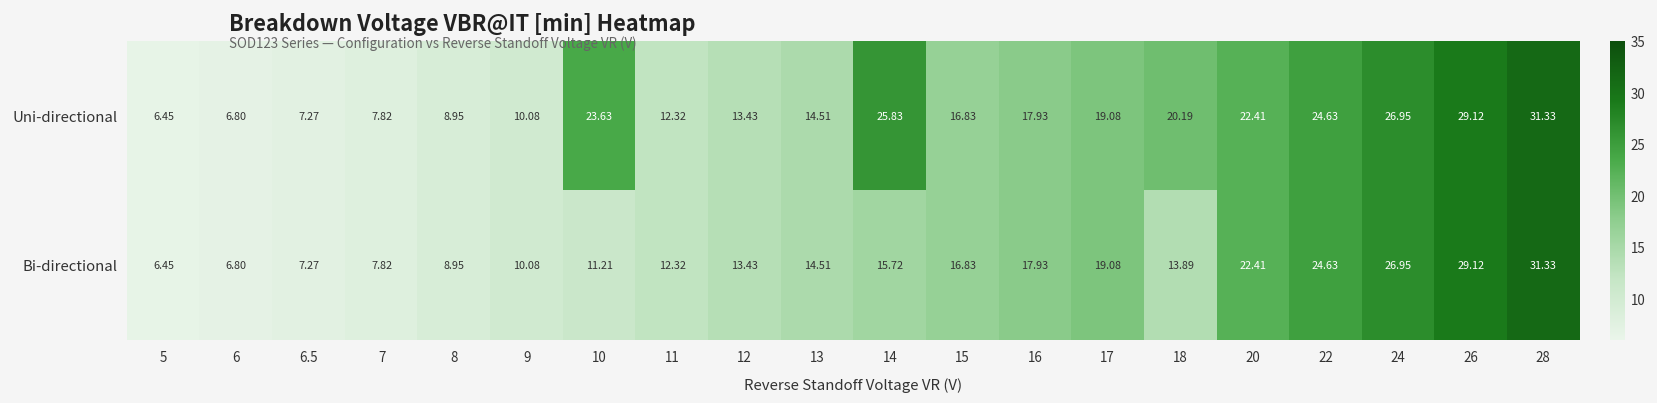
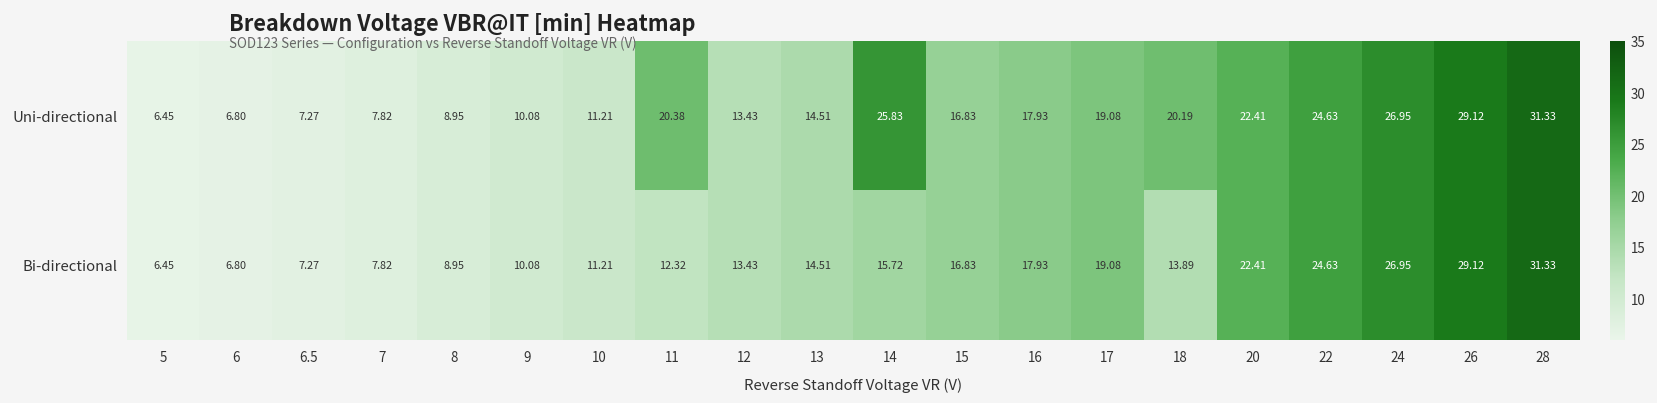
  {
    "Uni-directional": {
      "5": 6.45,
      "6": 6.80,
      "6.5": 7.27,
      "7": 7.82,
      "8": 8.95,
      "9": 10.08,
-     "10": 23.63,
-     "11": 12.32,
+     "10": 11.21,
+     "11": 20.38,
      "12": 13.43,
      "13": 14.51,
      "14": 25.83,
      "15": 16.83,
      "16": 17.93,
      "17": 19.08,
      "18": 20.19,
      "20": 22.41,
      "22": 24.63,
      "24": 26.95,
      "26": 29.12,
      "28": 31.33
    },
    "Bi-directional": {
      "5": 6.45,
      "6": 6.80,
      "6.5": 7.27,
      "7": 7.82,
      "8": 8.95,
      "9": 10.08,
      "10": 11.21,
      "11": 12.32,
      "12": 13.43,
      "13": 14.51,
      "14": 15.72,
      "15": 16.83,
      "16": 17.93,
      "17": 19.08,
      "18": 13.89,
      "20": 22.41,
      "22": 24.63,
      "24": 26.95,
      "26": 29.12,
      "28": 31.33
    }
  }
